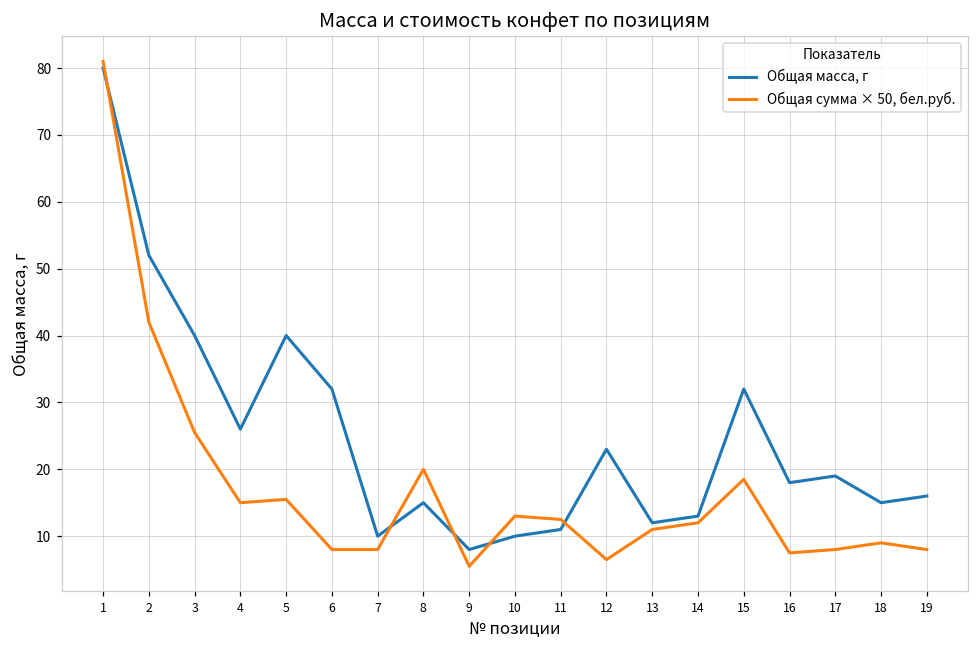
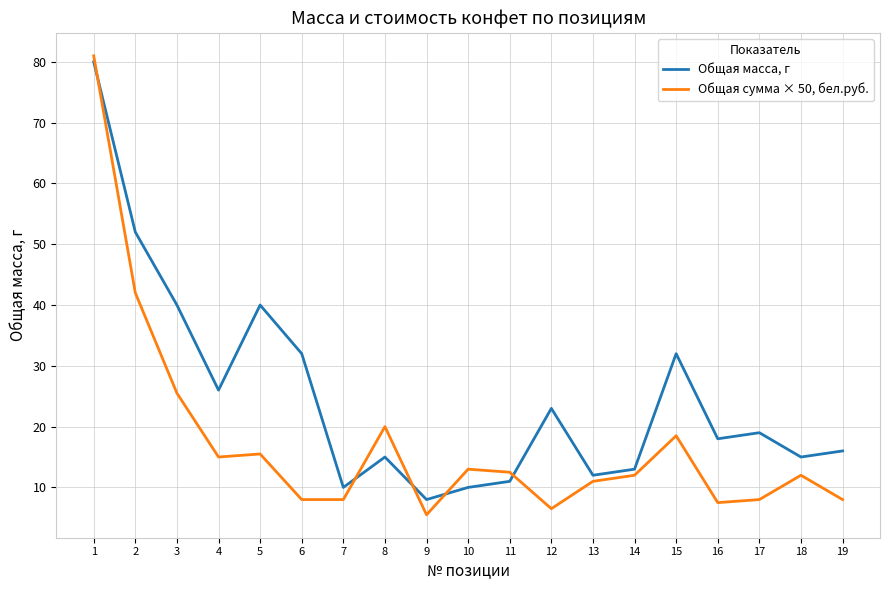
  {
    "Общая масса, г": {
      "1": 80,
      "2": 52,
      "3": 40,
      "4": 26,
      "5": 40,
      "6": 32,
      "7": 10,
      "8": 15,
      "9": 8,
      "10": 10,
      "11": 11,
      "12": 23,
      "13": 12,
      "14": 13,
      "15": 32,
      "16": 18,
      "17": 19,
      "18": 15,
      "19": 16
    },
    "Общая сумма × 50, бел.руб.": {
      "1": 81,
      "2": 42,
      "3": 26,
      "4": 15,
      "5": 16,
      "6": 8,
      "7": 8,
      "8": 20,
      "9": 6,
      "10": 13,
      "11": 13,
      "12": 7,
      "13": 11,
      "14": 12,
      "15": 19,
      "16": 8,
      "17": 8,
-     "18": 9,
+     "18": 12,
      "19": 8
    }
  }
